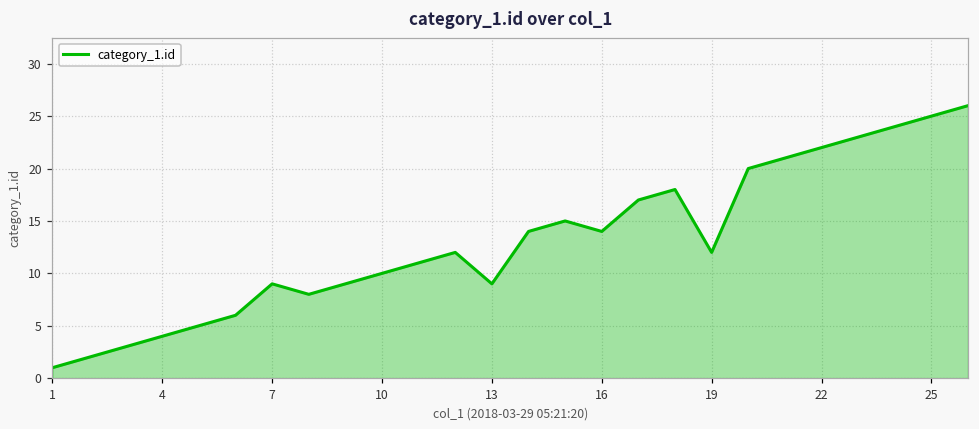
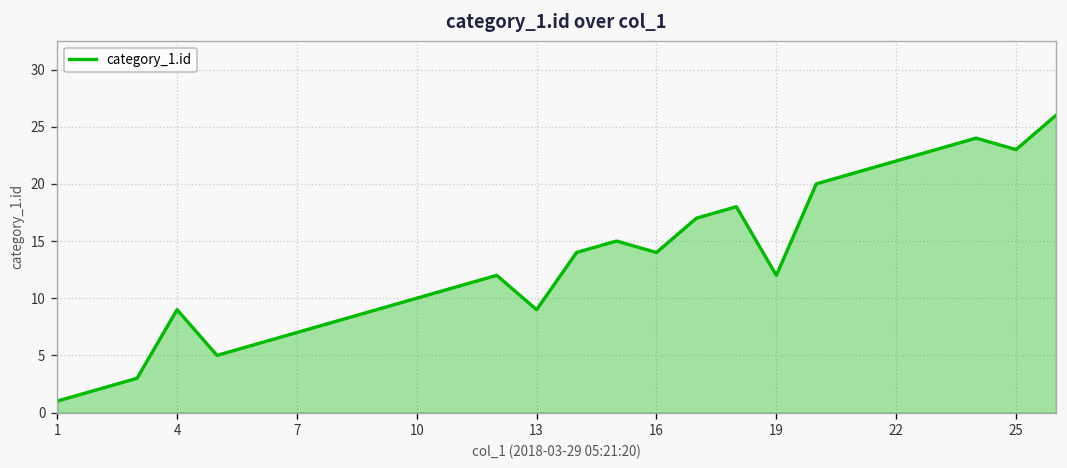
  {
    "1": 1,
-   "4": 4,
-   "7": 9,
+   "4": 9,
+   "7": 7,
    "10": 10,
    "13": 9,
    "16": 14,
    "19": 12,
    "22": 22,
-   "25": 25
+   "25": 23
  }
